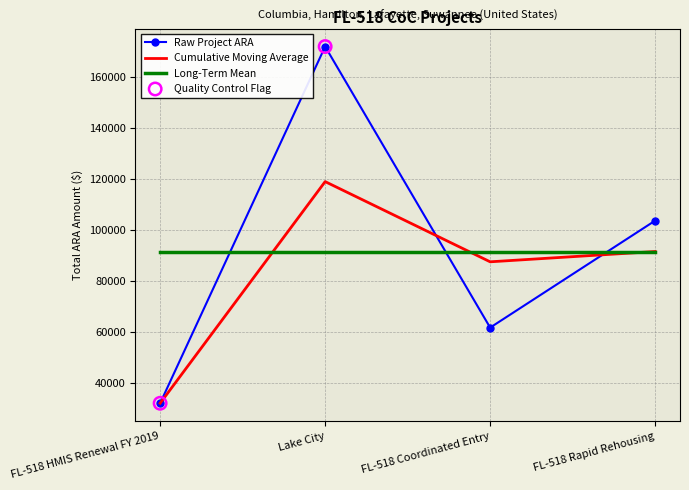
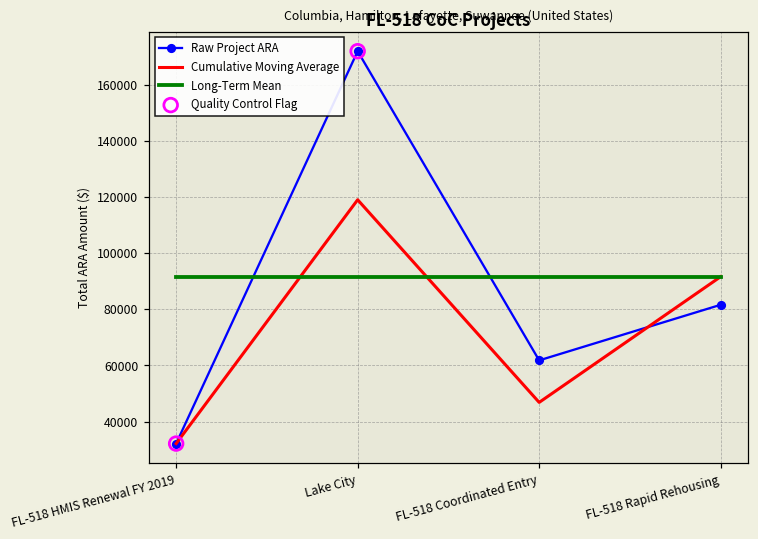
  {
    "Raw Project ARA": {
      "FL-518 Coordinated Entry": 62000,
-     "FL-518 Rapid Rehousing": 104000
+     "FL-518 Rapid Rehousing": 82000
    },
    "Cumulative Moving Average": {
      "Lake City": 119000,
-     "FL-518 Coordinated Entry": 88000
+     "FL-518 Coordinated Entry": 47000
    },
    "Long-Term Mean": {
      "FL-518 HMIS Renewal FY 2019": 92000,
      "Lake City": 92000,
      "FL-518 Coordinated Entry": 92000
    }
  }
